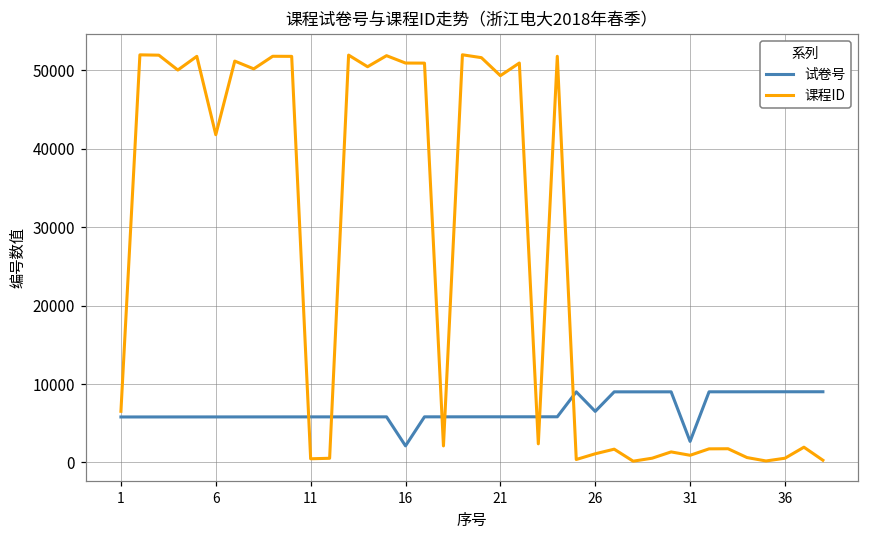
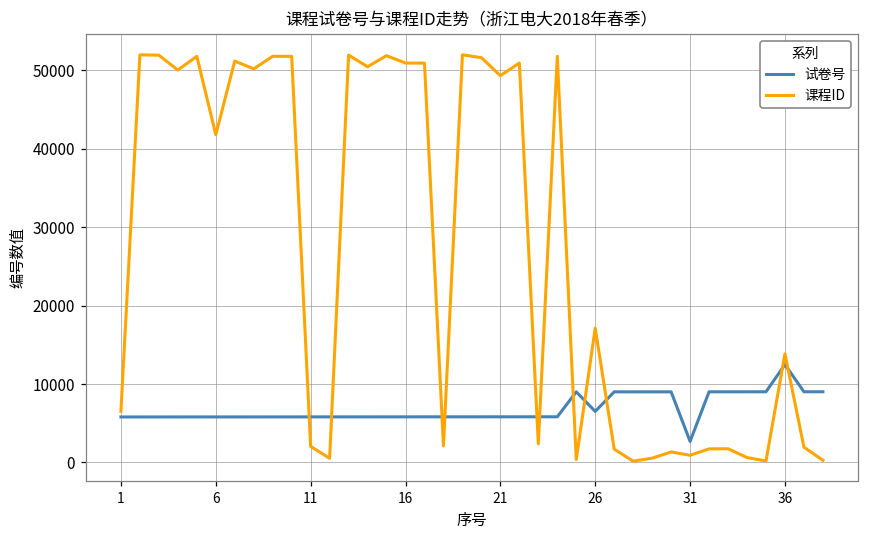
  {
    "试卷号": {
      "1": 6000,
      "6": 6000,
      "11": 6000,
-     "16": 2000,
+     "16": 6000,
      "21": 6000,
      "26": 7000,
      "31": 3000,
-     "36": 9000
+     "36": 12000
    },
    "课程ID": {
      "1": 7000,
      "6": 42000,
-     "11": 0,
+     "11": 2000,
      "16": 51000,
      "21": 49000,
-     "26": 1000,
+     "26": 17000,
      "31": 1000,
-     "36": 1000
+     "36": 14000
    }
  }
